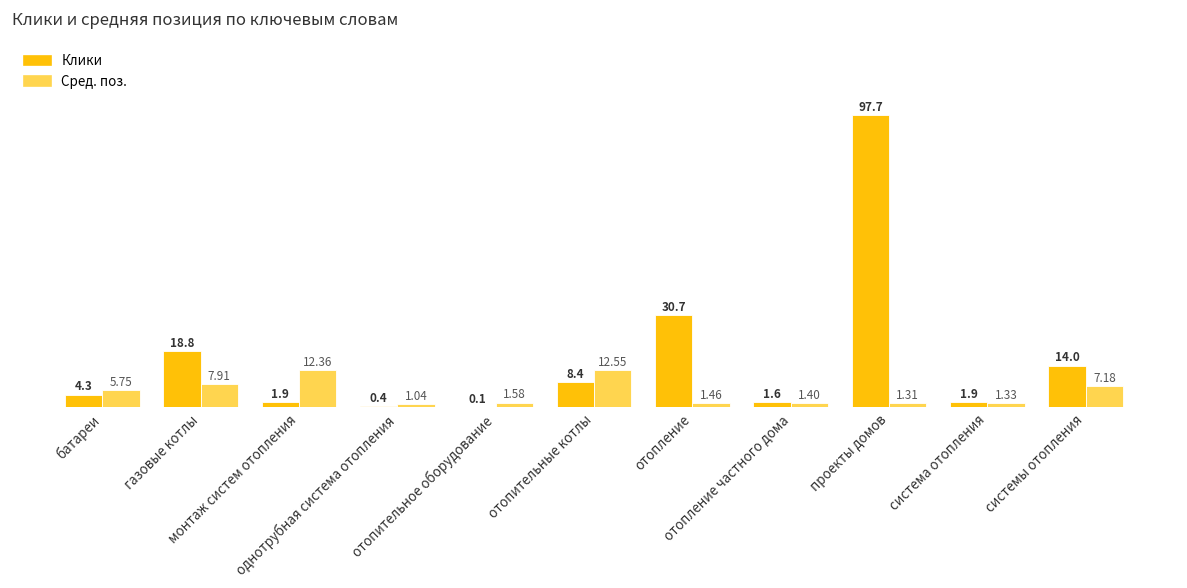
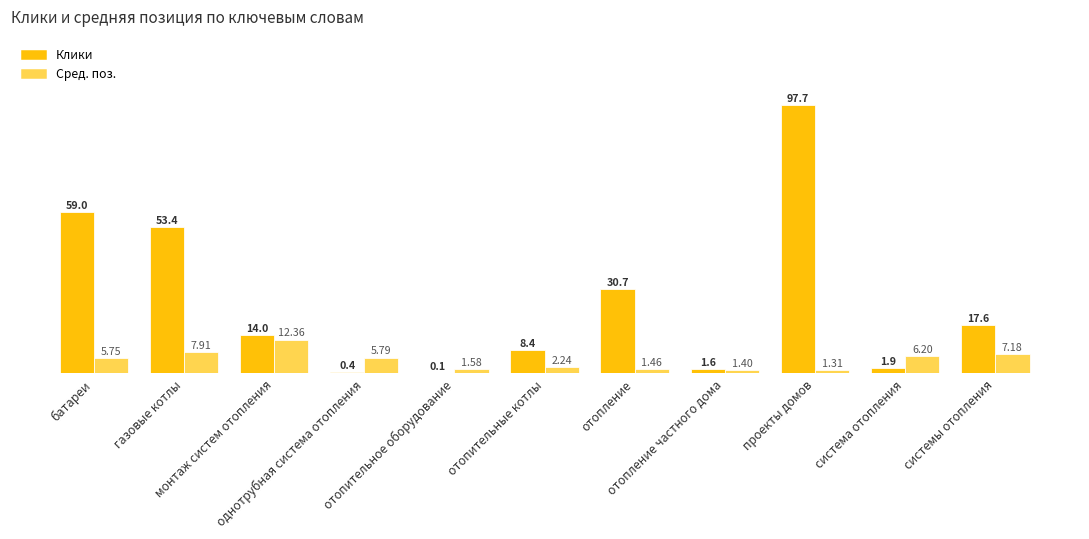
  {
    "Клики": {
-     "батареи": 4.3,
-     "газовые котлы": 18.8,
-     "монтаж систем отопления": 1.9,
+     "батареи": 59.0,
+     "газовые котлы": 53.4,
+     "монтаж систем отопления": 14.0,
      "однотрубная система отопления": 0.4,
      "отопительное оборудование": 0.1,
      "отопительные котлы": 8.4,
      "отопление": 30.7,
      "отопление частного дома": 1.6,
      "проекты домов": 97.7,
      "система отопления": 1.9,
-     "системы отопления": 14.0
+     "системы отопления": 17.6
    },
    "Сред. поз.": {
      "батареи": 5.75,
      "газовые котлы": 7.91,
      "монтаж систем отопления": 12.36,
-     "однотрубная система отопления": 1.04,
+     "однотрубная система отопления": 5.79,
      "отопительное оборудование": 1.58,
-     "отопительные котлы": 12.55,
+     "отопительные котлы": 2.24,
      "отопление": 1.46,
      "отопление частного дома": 1.40,
      "проекты домов": 1.31,
-     "система отопления": 1.33,
+     "система отопления": 6.20,
      "системы отопления": 7.18
    }
  }
